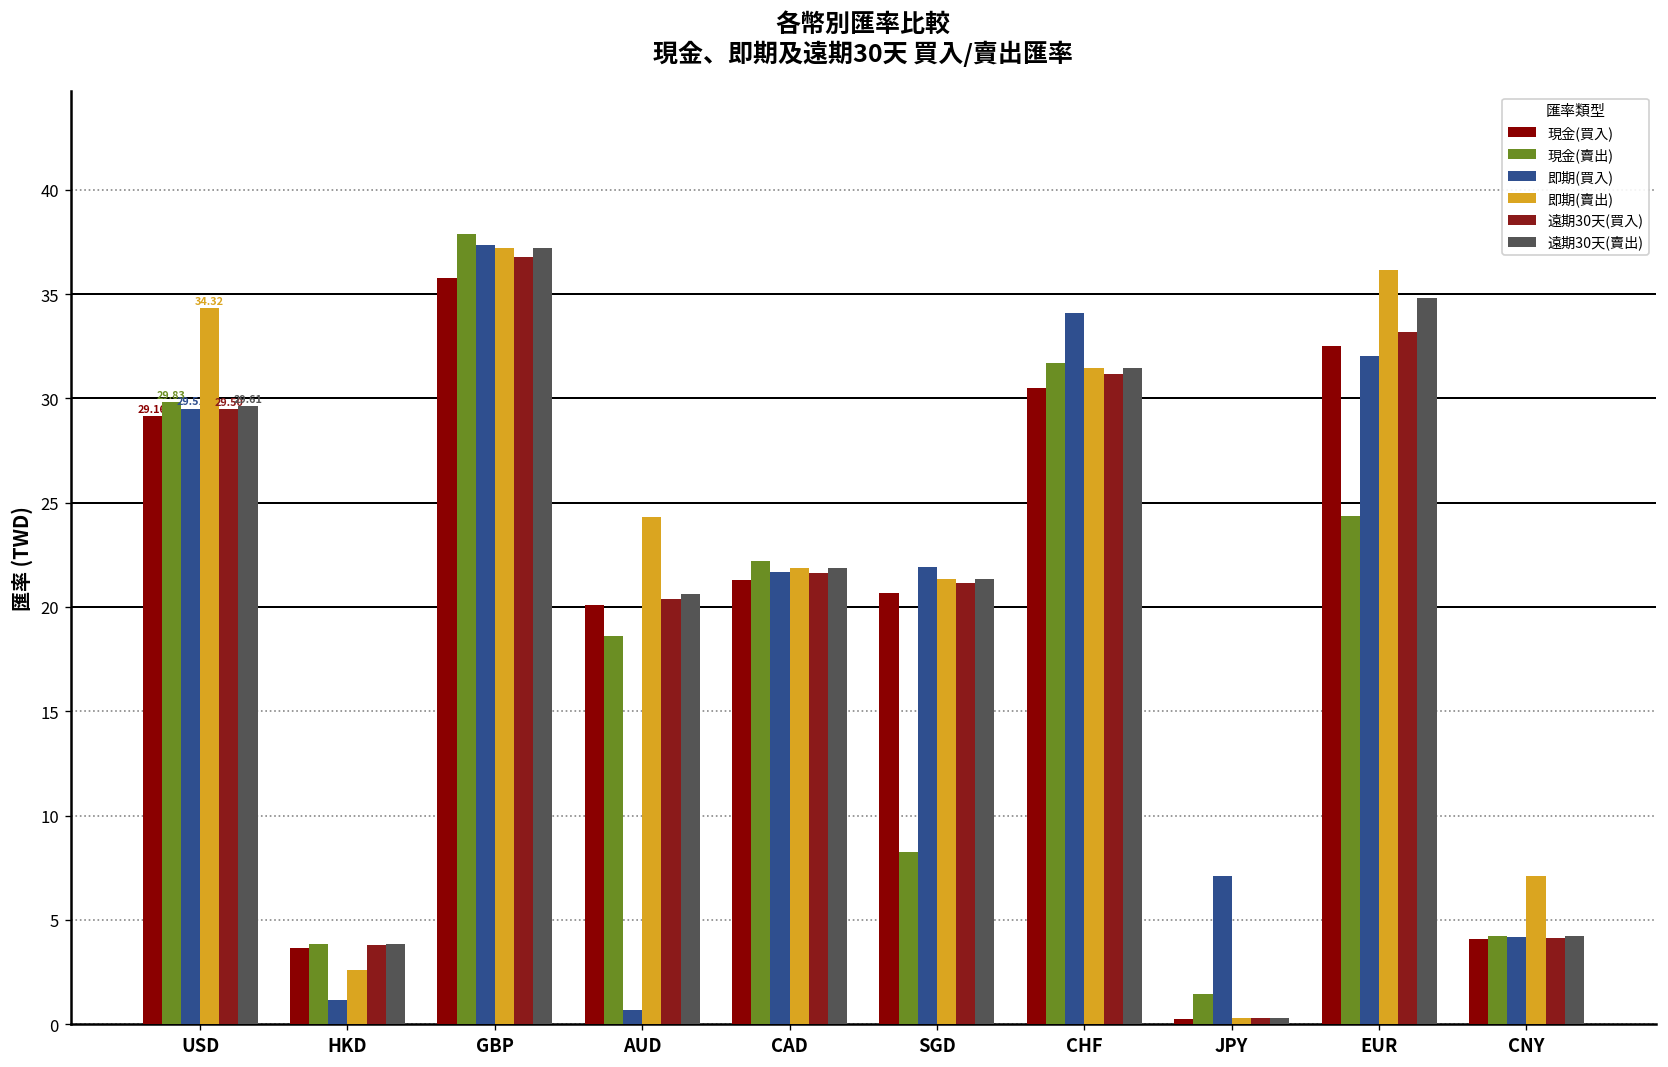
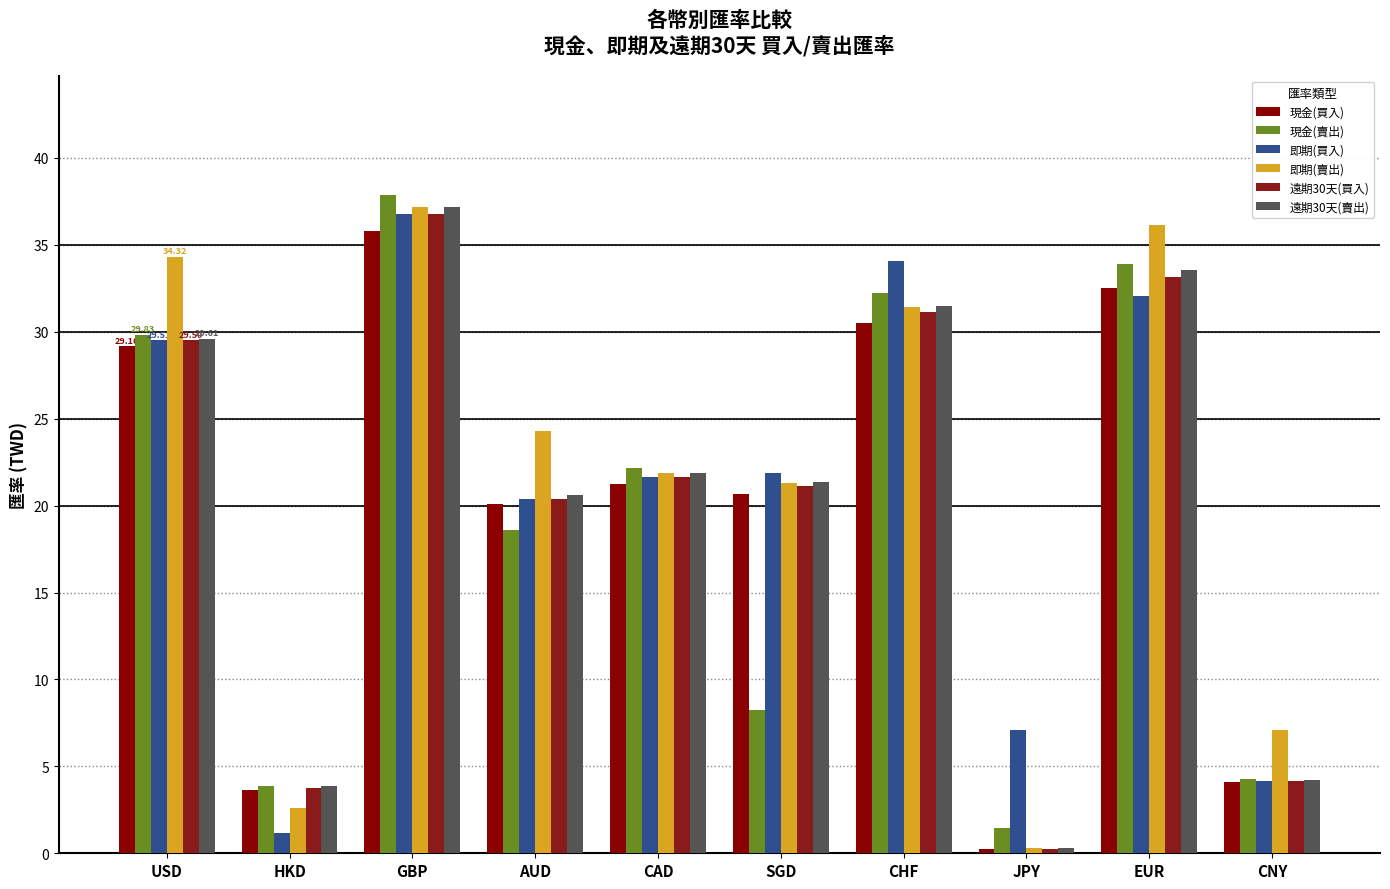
  {
    "現金(賣出)": {
      "HKD": 3.9,
      "GBP": 37.9,
      "AUD": 18.6,
      "CAD": 22.2,
      "SGD": 8.3,
-     "CHF": 31.7,
+     "CHF": 32.3,
      "JPY": 1.4,
-     "EUR": 24.4,
+     "EUR": 33.9,
      "CNY": 4.2
    },
    "即期(買入)": {
      "HKD": 1.2,
-     "GBP": 37.3,
-     "AUD": 0.7,
+     "GBP": 36.8,
+     "AUD": 20.4,
      "CAD": 21.7,
      "SGD": 21.9,
      "CHF": 34.1,
      "JPY": 7.1,
      "EUR": 32.1,
      "CNY": 4.2
    },
    "即期(賣出)": {
      "USD": 34.32
    },
    "遠期30天(賣出)": {
      "HKD": 3.8,
      "GBP": 37.2,
      "AUD": 20.6,
      "CAD": 21.9,
      "SGD": 21.3,
      "CHF": 31.5,
      "JPY": 0.3,
-     "EUR": 34.8,
+     "EUR": 33.6,
      "CNY": 4.2
    }
  }
